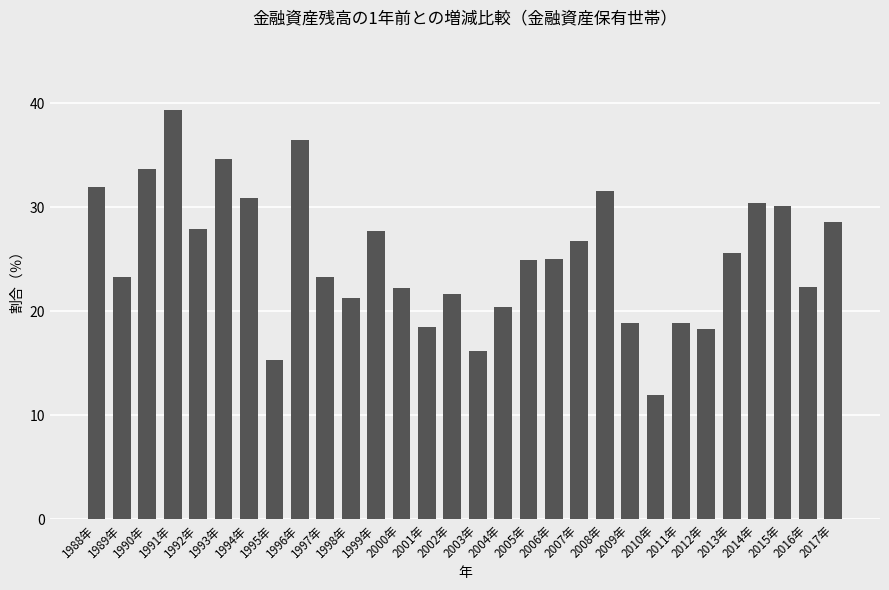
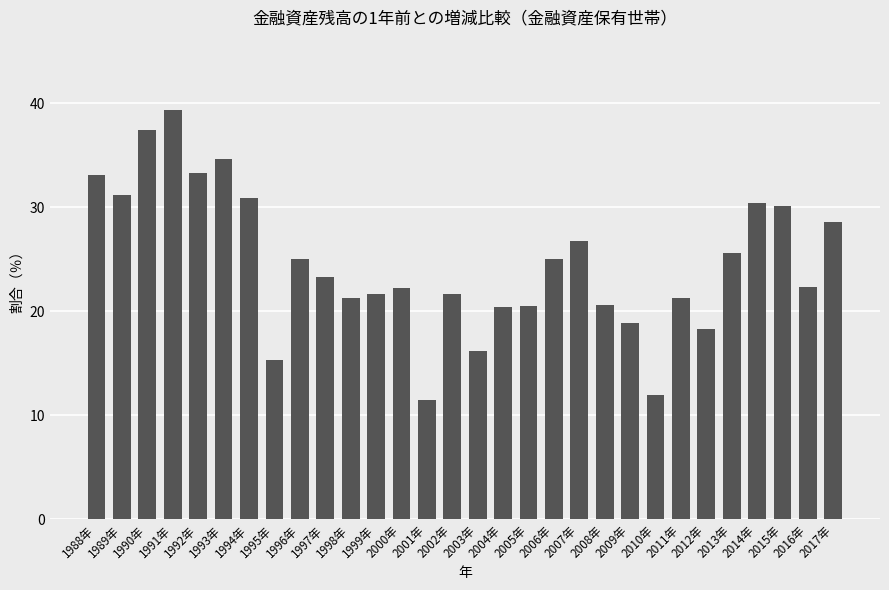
  {
-   "1988年": 31.9,
-   "1989年": 23.3,
-   "1990年": 33.7,
+   "1988年": 33.1,
+   "1989年": 31.2,
+   "1990年": 37.4,
    "1991年": 39.3,
-   "1992年": 27.9,
+   "1992年": 33.3,
    "1993年": 34.6,
    "1994年": 30.9,
    "1995年": 15.3,
-   "1996年": 36.5,
+   "1996年": 25.0,
    "1997年": 23.3,
    "1998年": 21.3,
-   "1999年": 27.7,
+   "1999年": 21.7,
    "2000年": 22.2,
-   "2001年": 18.5,
+   "2001年": 11.5,
    "2002年": 21.7,
    "2003年": 16.2,
    "2004年": 20.4,
-   "2005年": 24.9,
+   "2005年": 20.5,
    "2006年": 25.0,
    "2007年": 26.8,
-   "2008年": 31.6,
+   "2008年": 20.6,
    "2009年": 18.9,
    "2010年": 12.0,
-   "2011年": 18.9,
+   "2011年": 21.3,
    "2012年": 18.3,
    "2013年": 25.6,
    "2014年": 30.4,
    "2015年": 30.1,
    "2016年": 22.3,
    "2017年": 28.6
  }
